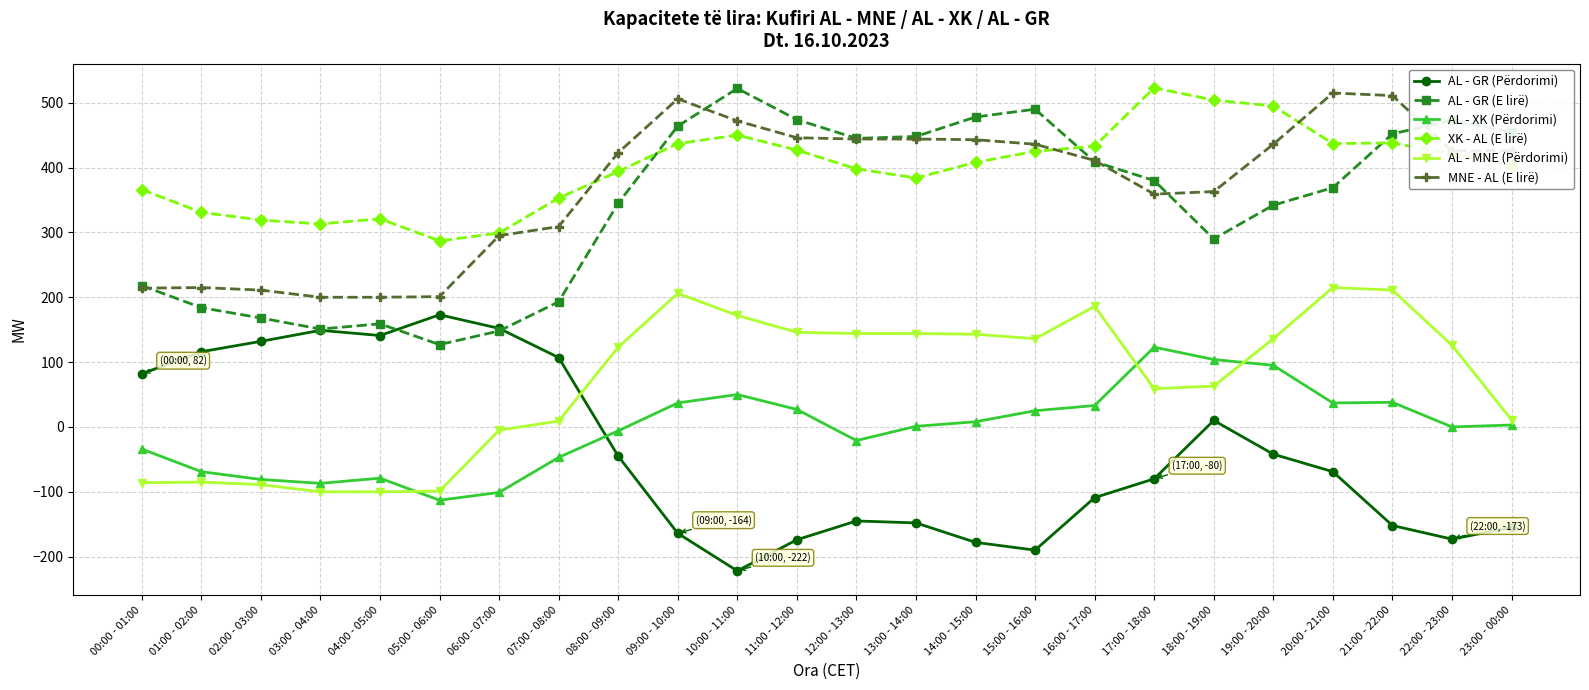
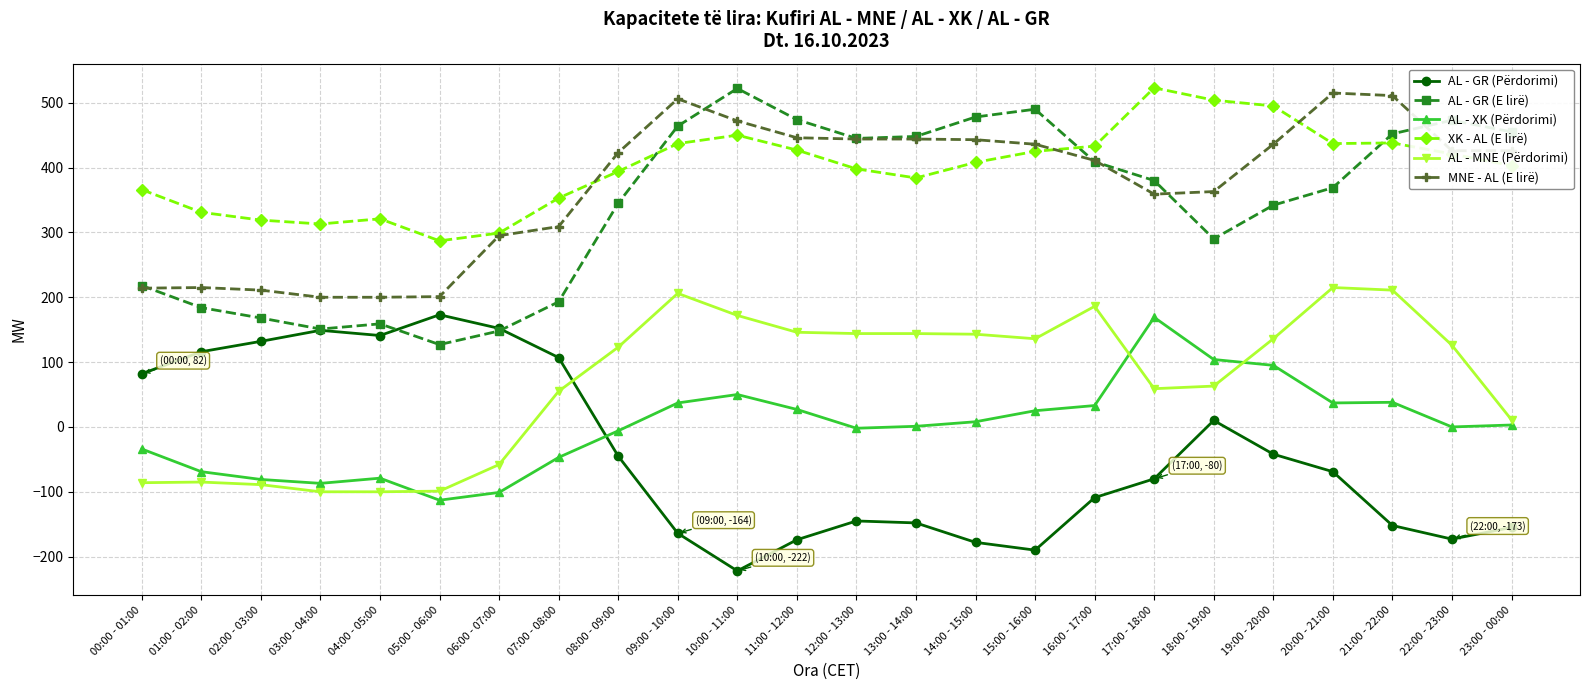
  {
    "AL - GR (Përdorimi)": {
      "02:00 - 03:00": 130,
      "04:00 - 05:00": 140,
      "05:00 - 06:00": 170,
      "06:00 - 07:00": 150,
      "07:00 - 08:00": 110,
      "08:00 - 09:00": -50,
      "11:00 - 12:00": -170,
      "12:00 - 13:00": -150,
      "13:00 - 14:00": -150,
      "14:00 - 15:00": -180,
      "15:00 - 16:00": -190,
      "16:00 - 17:00": -110,
      "18:00 - 19:00": 10,
      "19:00 - 20:00": -40,
      "20:00 - 21:00": -70,
      "21:00 - 22:00": -150
    },
    "AL - GR (E lirë)": {
      "00:00 - 01:00": 220,
      "01:00 - 02:00": 180,
      "02:00 - 03:00": 170,
      "04:00 - 05:00": 160,
      "05:00 - 06:00": 130,
      "06:00 - 07:00": 150,
      "07:00 - 08:00": 190,
      "08:00 - 09:00": 350,
      "09:00 - 10:00": 460,
      "10:00 - 11:00": 520,
      "11:00 - 12:00": 470,
      "14:00 - 15:00": 480,
      "15:00 - 16:00": 490,
      "17:00 - 18:00": 380,
      "18:00 - 19:00": 290,
      "19:00 - 20:00": 340,
      "20:00 - 21:00": 370,
      "21:00 - 22:00": 450
    },
    "AL - XK (Përdorimi)": {
      "00:00 - 01:00": -30,
      "01:00 - 02:00": -70,
      "02:00 - 03:00": -80,
      "03:00 - 04:00": -90,
      "04:00 - 05:00": -80,
      "05:00 - 06:00": -110,
      "06:00 - 07:00": -100,
      "07:00 - 08:00": -50,
      "08:00 - 09:00": -10,
      "09:00 - 10:00": 40,
      "10:00 - 11:00": 50,
      "11:00 - 12:00": 30,
-     "12:00 - 13:00": -20,
+     "12:00 - 13:00": 0,
      "13:00 - 14:00": 0,
      "14:00 - 15:00": 10,
      "15:00 - 16:00": 30,
      "16:00 - 17:00": 30,
-     "17:00 - 18:00": 120,
+     "17:00 - 18:00": 170,
      "18:00 - 19:00": 100,
      "19:00 - 20:00": 100,
      "20:00 - 21:00": 40,
      "21:00 - 22:00": 40,
      "22:00 - 23:00": 0,
      "23:00 - 00:00": 0
    },
    "XK - AL (E lirë)": {
      "00:00 - 01:00": 370,
      "01:00 - 02:00": 330,
      "02:00 - 03:00": 320,
      "03:00 - 04:00": 310,
      "04:00 - 05:00": 320,
      "05:00 - 06:00": 290,
      "06:00 - 07:00": 300,
      "07:00 - 08:00": 350,
      "08:00 - 09:00": 390,
      "09:00 - 10:00": 440,
      "10:00 - 11:00": 450,
      "11:00 - 12:00": 430,
      "12:00 - 13:00": 400,
      "13:00 - 14:00": 380,
      "14:00 - 15:00": 410,
      "15:00 - 16:00": 430,
      "16:00 - 17:00": 430,
      "17:00 - 18:00": 520,
      "18:00 - 19:00": 500,
      "19:00 - 20:00": 500,
      "20:00 - 21:00": 440,
      "21:00 - 22:00": 440
    },
    "AL - MNE (Përdorimi)": {
      "00:00 - 01:00": -90,
      "01:00 - 02:00": -90,
      "02:00 - 03:00": -90,
      "03:00 - 04:00": -100,
      "04:00 - 05:00": -100,
      "05:00 - 06:00": -100,
-     "06:00 - 07:00": -10,
-     "07:00 - 08:00": 10,
+     "06:00 - 07:00": -60,
+     "07:00 - 08:00": 60,
      "08:00 - 09:00": 120,
      "09:00 - 10:00": 210,
      "10:00 - 11:00": 170,
      "11:00 - 12:00": 150,
      "12:00 - 13:00": 140,
      "13:00 - 14:00": 140,
      "14:00 - 15:00": 140,
      "15:00 - 16:00": 140,
      "16:00 - 17:00": 190,
      "17:00 - 18:00": 60,
      "18:00 - 19:00": 60,
      "19:00 - 20:00": 140,
      "20:00 - 21:00": 220,
      "21:00 - 22:00": 210,
      "22:00 - 23:00": 130,
      "23:00 - 00:00": 10
    },
    "MNE - AL (E lirë)": {
      "00:00 - 01:00": 210,
      "01:00 - 02:00": 220,
      "02:00 - 03:00": 210,
      "03:00 - 04:00": 200,
      "04:00 - 05:00": 200,
      "05:00 - 06:00": 200,
      "06:00 - 07:00": 300,
      "07:00 - 08:00": 310,
      "08:00 - 09:00": 420,
      "09:00 - 10:00": 510,
      "10:00 - 11:00": 470,
      "11:00 - 12:00": 450,
      "14:00 - 15:00": 440,
      "15:00 - 16:00": 440,
      "17:00 - 18:00": 360,
      "18:00 - 19:00": 360,
      "19:00 - 20:00": 440,
      "20:00 - 21:00": 520,
      "21:00 - 22:00": 510
    }
  }
